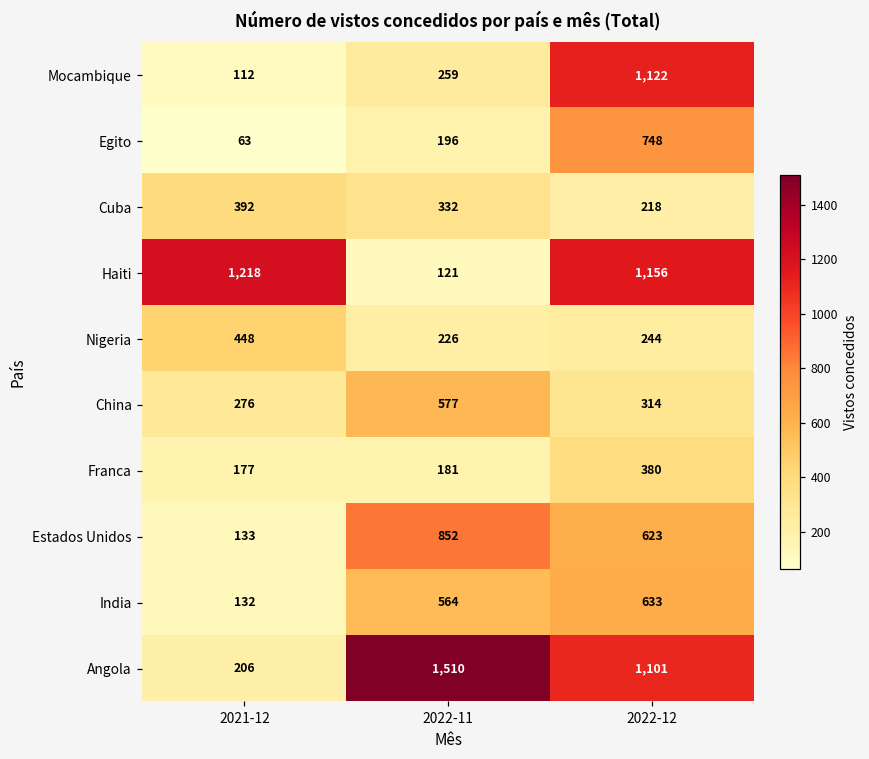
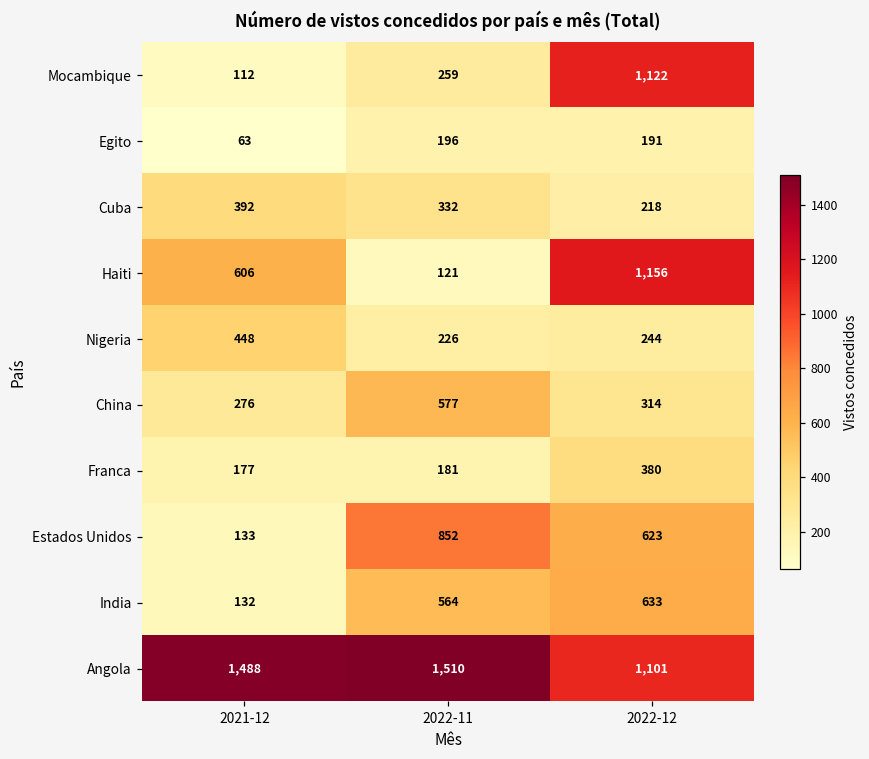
  {
    "Mocambique": {
      "2021-12": "112",
      "2022-11": "259",
      "2022-12": "1,122"
    },
    "Egito": {
      "2021-12": "63",
      "2022-11": "196",
-     "2022-12": "748"
+     "2022-12": "191"
    },
    "Cuba": {
      "2021-12": "392",
      "2022-11": "332",
      "2022-12": "218"
    },
    "Haiti": {
-     "2021-12": "1,218",
+     "2021-12": "606",
      "2022-11": "121",
      "2022-12": "1,156"
    },
    "Nigeria": {
      "2021-12": "448",
      "2022-11": "226",
      "2022-12": "244"
    },
    "China": {
      "2021-12": "276",
      "2022-11": "577",
      "2022-12": "314"
    },
    "Franca": {
      "2021-12": "177",
      "2022-11": "181",
      "2022-12": "380"
    },
    "Estados Unidos": {
      "2021-12": "133",
      "2022-11": "852",
      "2022-12": "623"
    },
    "India": {
      "2021-12": "132",
      "2022-11": "564",
      "2022-12": "633"
    },
    "Angola": {
-     "2021-12": "206",
+     "2021-12": "1,488",
      "2022-11": "1,510",
      "2022-12": "1,101"
    }
  }
